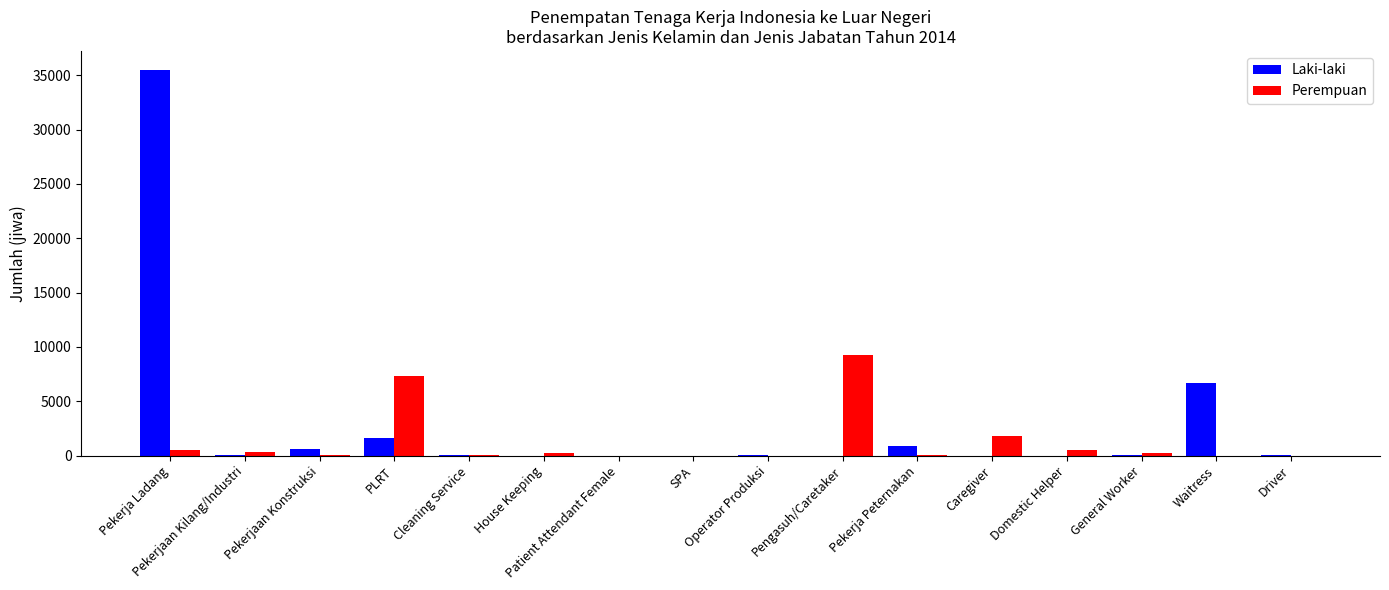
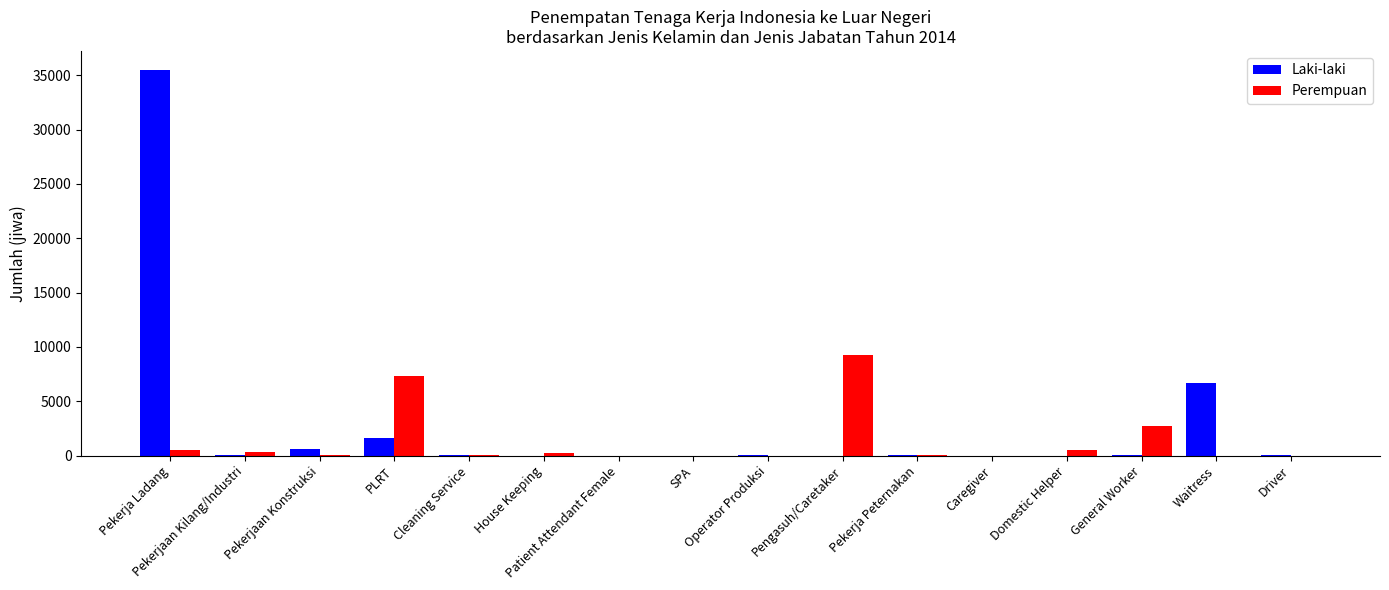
  {
    "Laki-laki": {
      "Pekerja Ladang": 35500,
      "Pekerjaan Konstruksi": 600,
      "PLRT": 1600,
      "House Keeping": 0,
      "Patient Attendant Female": 0,
      "SPA": 0,
      "Pengasuh/Caretaker": 0,
-     "Pekerja Peternakan": 900,
+     "Pekerja Peternakan": 0,
      "Caregiver": 0,
      "Domestic Helper": 0,
      "Waitress": 6700
    },
    "Perempuan": {
      "Pekerja Ladang": 500,
      "Pekerjaan Kilang/Industri": 400,
      "PLRT": 7300,
      "Patient Attendant Female": 0,
      "SPA": 0,
      "Operator Produksi": 0,
      "Pengasuh/Caretaker": 9200,
-     "Caregiver": 1800,
+     "Caregiver": 0,
      "Domestic Helper": 500,
-     "General Worker": 200,
+     "General Worker": 2700,
      "Waitress": 0,
      "Driver": 0
    }
  }
